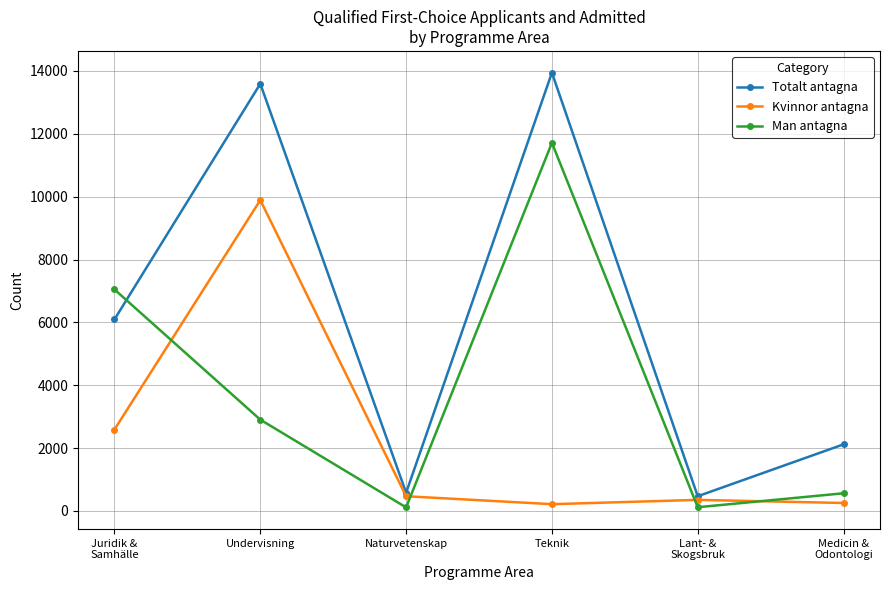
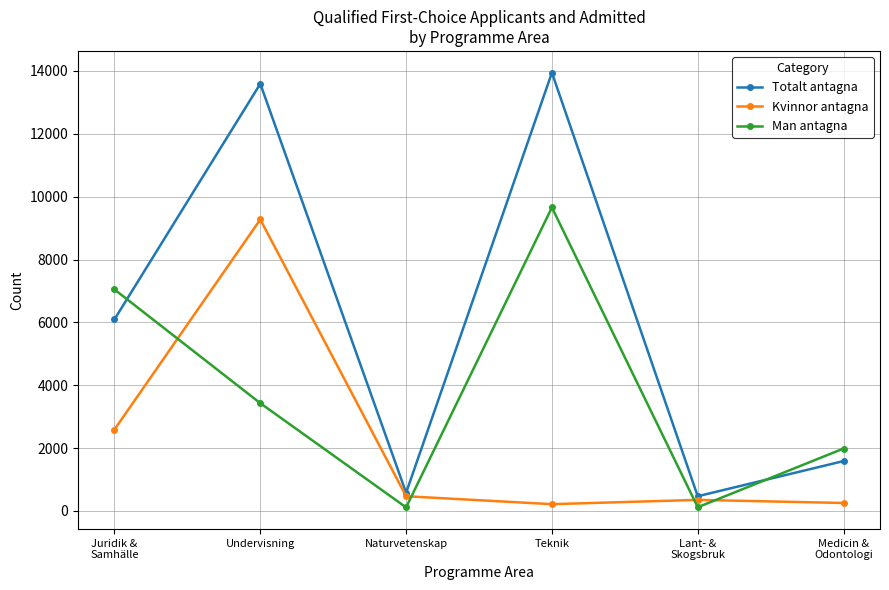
  {
    "Totalt antagna": {
      "Juridik & Samhälle": 6100,
      "Undervisning": 13600,
      "Naturvetenskap": 600,
      "Teknik": 13900,
      "Lant- & Skogsbruk": 500,
-     "Medicin & Odontologi": 2100
+     "Medicin & Odontologi": 1600
    },
    "Kvinnor antagna": {
      "Juridik & Samhälle": 2600,
-     "Undervisning": 9900,
+     "Undervisning": 9300,
      "Naturvetenskap": 500,
      "Teknik": 200,
      "Lant- & Skogsbruk": 400,
      "Medicin & Odontologi": 300
    },
    "Man antagna": {
      "Juridik & Samhälle": 7000,
-     "Undervisning": 2900,
+     "Undervisning": 3400,
      "Naturvetenskap": 100,
-     "Teknik": 11700,
+     "Teknik": 9700,
      "Lant- & Skogsbruk": 100,
-     "Medicin & Odontologi": 600
+     "Medicin & Odontologi": 2000
    }
  }
